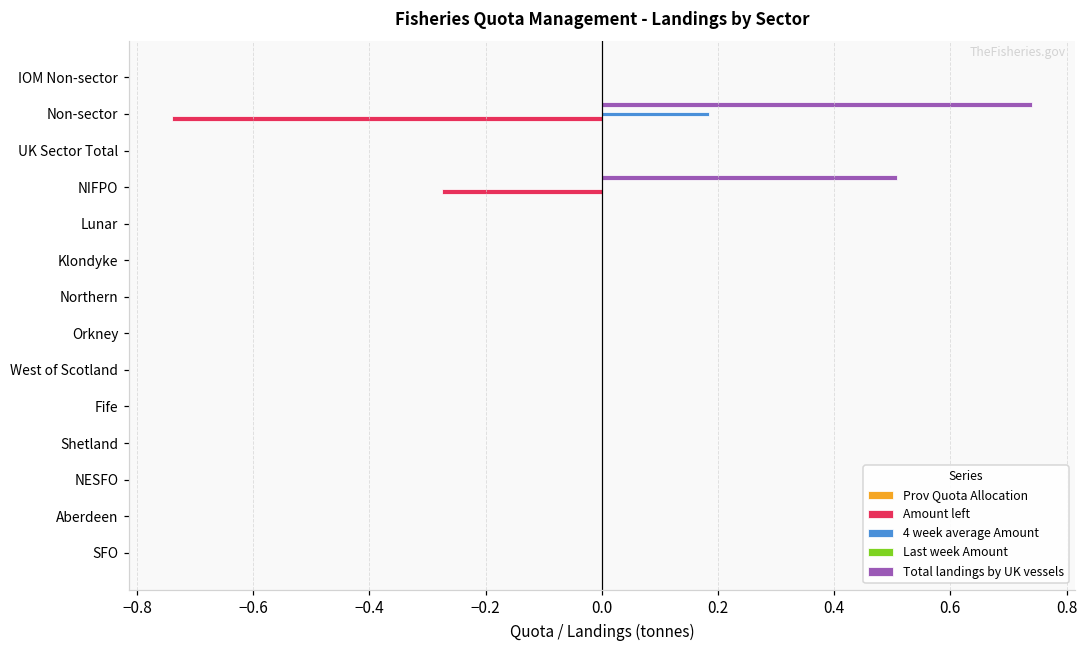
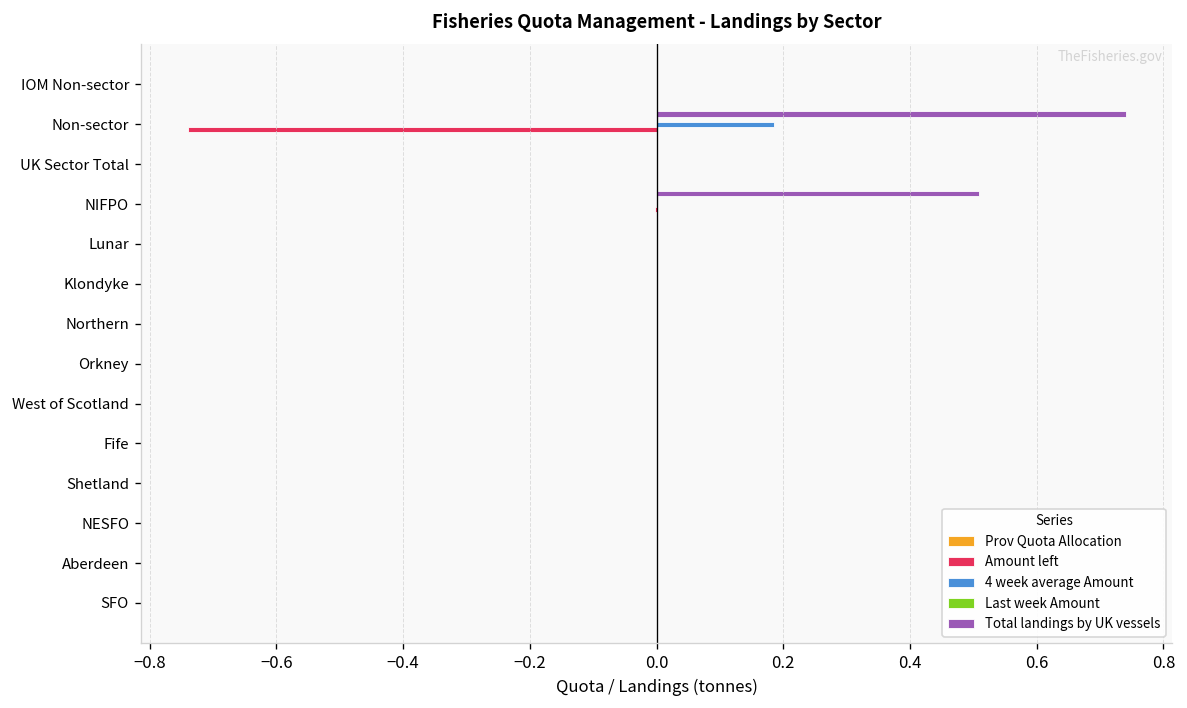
  {
    "Prov Quota Allocation": {
      "IOM Non-sector": 0.00,
      "Non-sector": 0.00,
      "UK Sector Total": 0.00,
      "NIFPO": 0.00,
      "Lunar": 0.00,
      "Klondyke": 0.00,
      "Northern": 0.00,
      "Orkney": 0.00,
      "West of Scotland": 0.00,
      "Fife": 0.00,
      "Shetland": 0.00,
      "NESFO": 0.00,
      "Aberdeen": 0.00,
      "SFO": 0.00
    },
    "Amount left": {
      "IOM Non-sector": 0.00,
      "Non-sector": -0.74,
      "UK Sector Total": 0.00,
-     "NIFPO": -0.28,
+     "NIFPO": 0.00,
      "Lunar": 0.00,
      "Klondyke": 0.00,
      "Northern": 0.00,
      "Orkney": 0.00,
      "West of Scotland": 0.00,
      "Fife": 0.00,
      "Shetland": 0.00,
      "NESFO": 0.00,
      "Aberdeen": 0.00,
      "SFO": 0.00
    },
    "4 week average Amount": {
      "IOM Non-sector": 0.00,
      "Non-sector": 0.19,
      "UK Sector Total": 0.00,
      "Lunar": 0.00,
      "Klondyke": 0.00,
      "Northern": 0.00,
      "Orkney": 0.00,
      "West of Scotland": 0.00,
      "Fife": 0.00,
      "Shetland": 0.00,
      "NESFO": 0.00,
      "Aberdeen": 0.00,
      "SFO": 0.00
    },
    "Last week Amount": {
      "IOM Non-sector": 0.00,
      "Non-sector": 0.00,
      "UK Sector Total": 0.00,
      "NIFPO": 0.00,
      "Lunar": 0.00,
      "Klondyke": 0.00,
      "Northern": 0.00,
      "Orkney": 0.00,
      "West of Scotland": 0.00,
      "Fife": 0.00,
      "Shetland": 0.00,
      "NESFO": 0.00,
      "Aberdeen": 0.00,
      "SFO": 0.00
    },
    "Total landings by UK vessels": {
      "IOM Non-sector": 0.00,
      "Non-sector": 0.74,
      "UK Sector Total": 0.00,
      "NIFPO": 0.51,
      "Lunar": 0.00,
      "Klondyke": 0.00,
      "Northern": 0.00,
      "Orkney": 0.00,
      "West of Scotland": 0.00,
      "Fife": 0.00,
      "Shetland": 0.00,
      "NESFO": 0.00,
      "Aberdeen": 0.00,
      "SFO": 0.00
    }
  }
